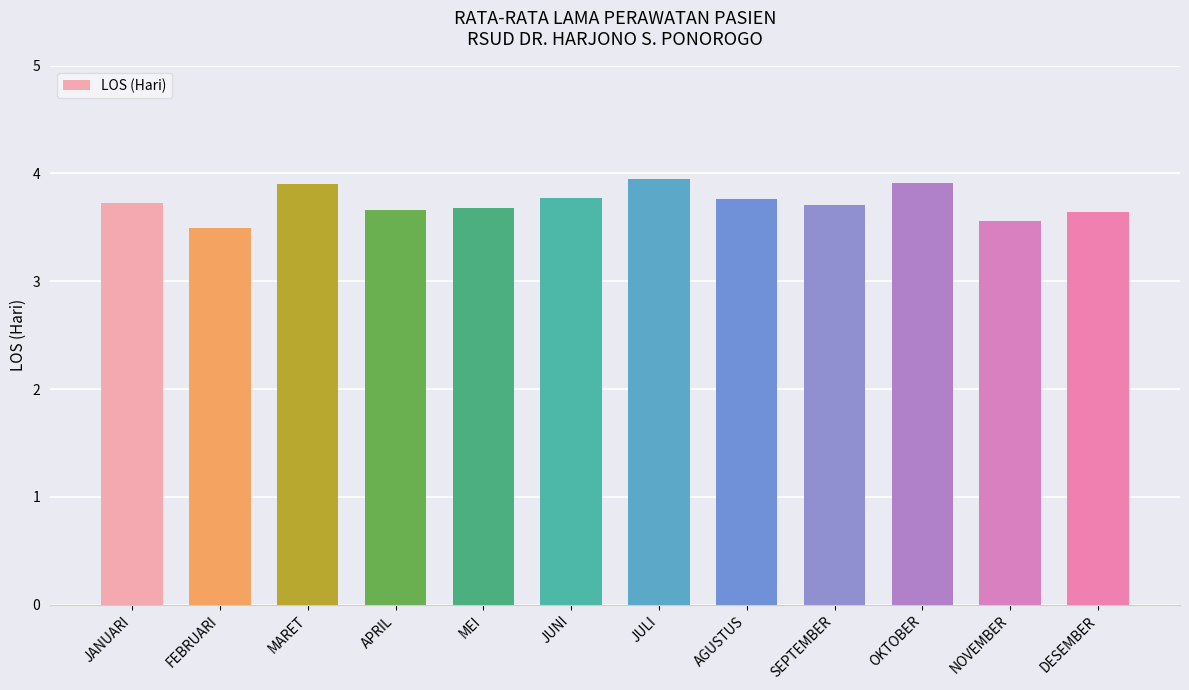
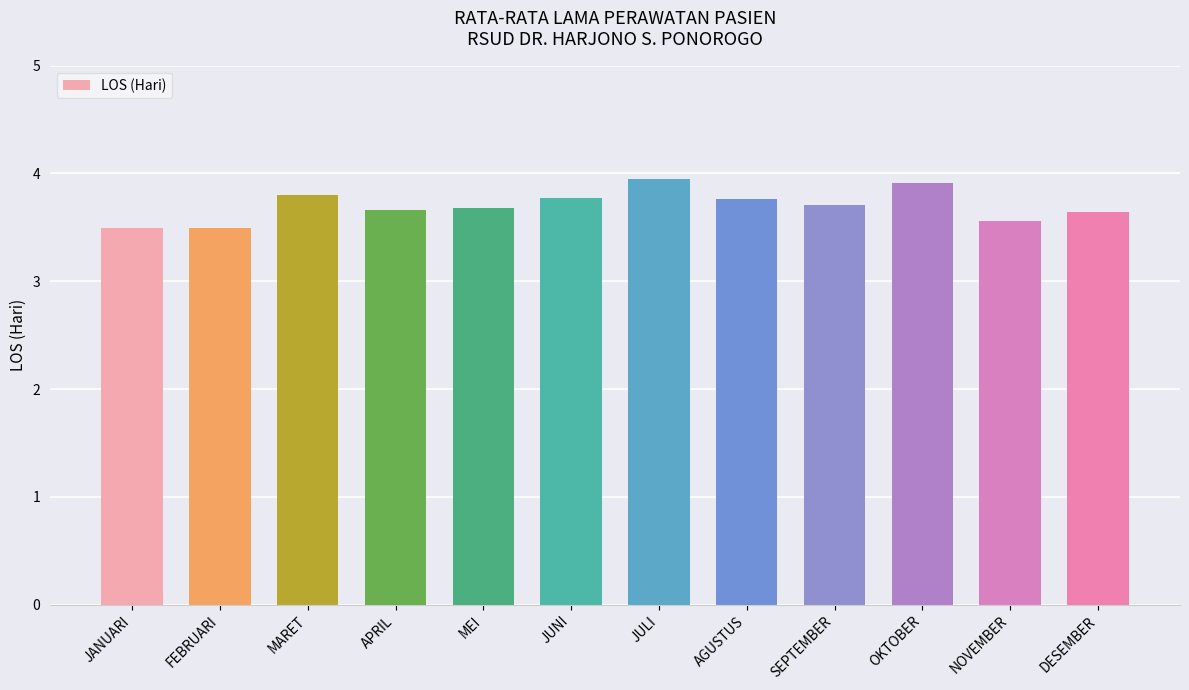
  {
-   "JANUARI": 3.73,
+   "JANUARI": 3.49,
    "FEBRUARI": 3.49,
-   "MARET": 3.9,
+   "MARET": 3.8,
    "APRIL": 3.66,
    "MEI": 3.68,
    "JUNI": 3.77,
    "JULI": 3.95,
    "AGUSTUS": 3.76,
    "SEPTEMBER": 3.71,
    "OKTOBER": 3.91,
    "NOVEMBER": 3.56,
    "DESEMBER": 3.64
  }
